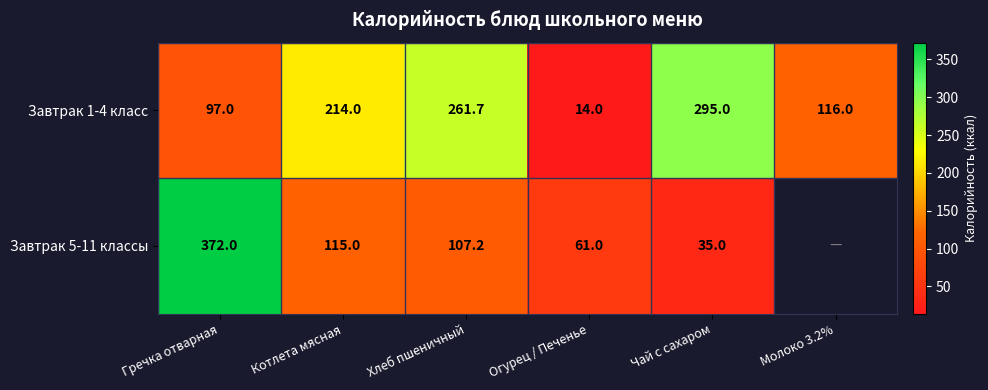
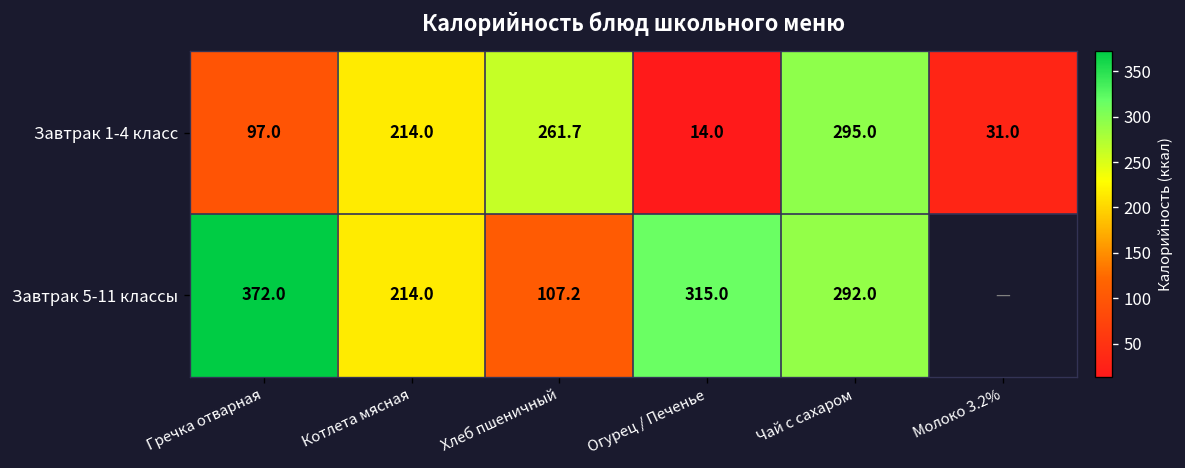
  {
    "Завтрак 1-4 класс": {
      "Гречка отварная": 97.0,
      "Котлета мясная": 214.0,
      "Хлеб пшеничный": 261.7,
      "Огурец / Печенье": 14.0,
      "Чай с сахаром": 295.0,
-     "Молоко 3.2%": 116.0
+     "Молоко 3.2%": 31.0
    },
    "Завтрак 5-11 классы": {
      "Гречка отварная": 372.0,
-     "Котлета мясная": 115.0,
+     "Котлета мясная": 214.0,
      "Хлеб пшеничный": 107.2,
-     "Огурец / Печенье": 61.0,
-     "Чай с сахаром": 35.0
+     "Огурец / Печенье": 315.0,
+     "Чай с сахаром": 292.0
    }
  }
